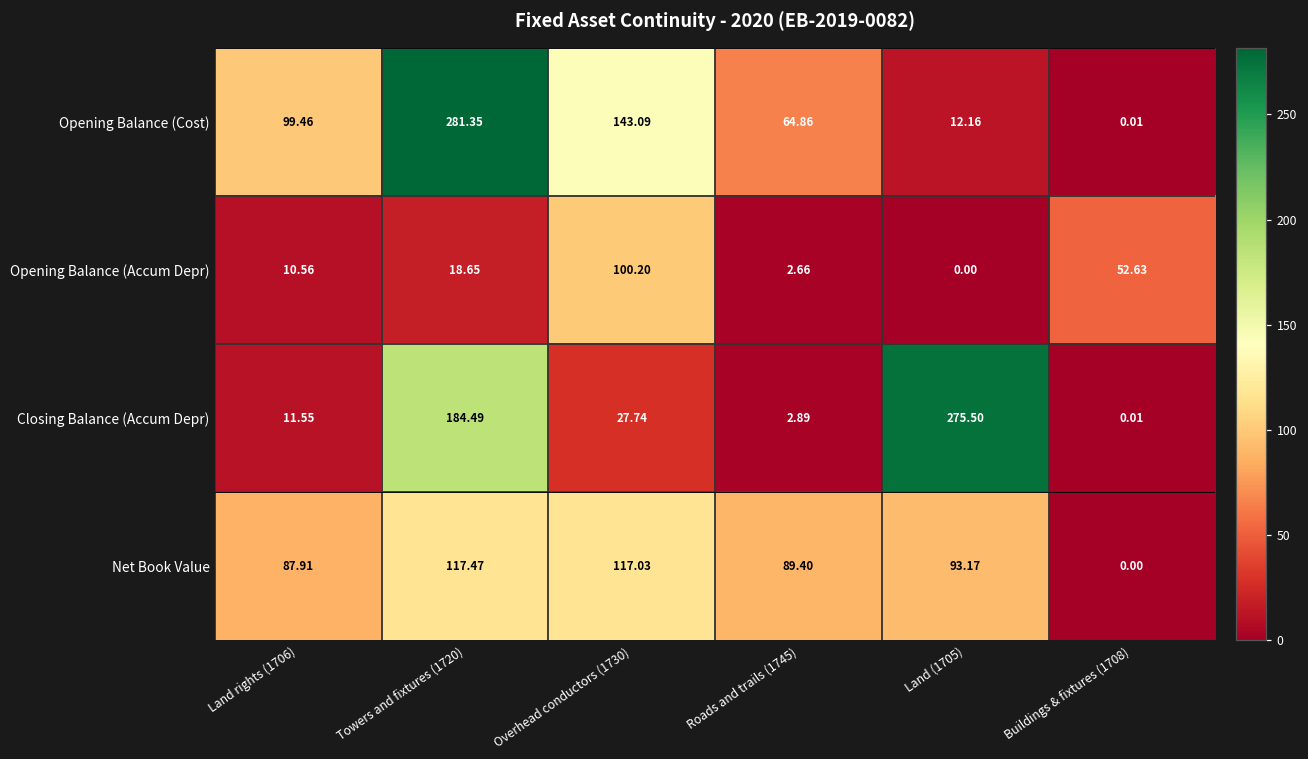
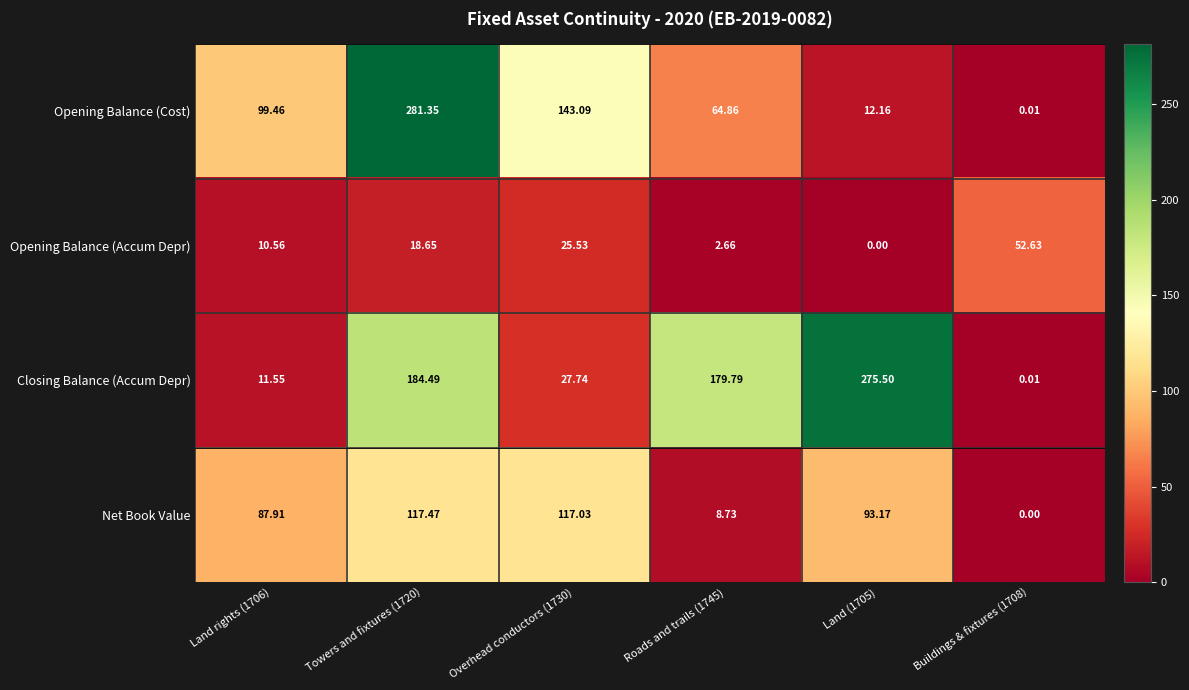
  {
    "Opening Balance (Cost)": {
      "Land rights (1706)": 99.46,
      "Towers and fixtures (1720)": 281.35,
      "Overhead conductors (1730)": 143.09,
      "Roads and trails (1745)": 64.86,
      "Land (1705)": 12.16,
      "Buildings & fixtures (1708)": 0.01
    },
    "Opening Balance (Accum Depr)": {
      "Land rights (1706)": 10.56,
      "Towers and fixtures (1720)": 18.65,
-     "Overhead conductors (1730)": 100.20,
+     "Overhead conductors (1730)": 25.53,
      "Roads and trails (1745)": 2.66,
      "Land (1705)": 0.00,
      "Buildings & fixtures (1708)": 52.63
    },
    "Closing Balance (Accum Depr)": {
      "Land rights (1706)": 11.55,
      "Towers and fixtures (1720)": 184.49,
      "Overhead conductors (1730)": 27.74,
-     "Roads and trails (1745)": 2.89,
+     "Roads and trails (1745)": 179.79,
      "Land (1705)": 275.50,
      "Buildings & fixtures (1708)": 0.01
    },
    "Net Book Value": {
      "Land rights (1706)": 87.91,
      "Towers and fixtures (1720)": 117.47,
      "Overhead conductors (1730)": 117.03,
-     "Roads and trails (1745)": 89.40,
+     "Roads and trails (1745)": 8.73,
      "Land (1705)": 93.17,
      "Buildings & fixtures (1708)": 0.00
    }
  }
